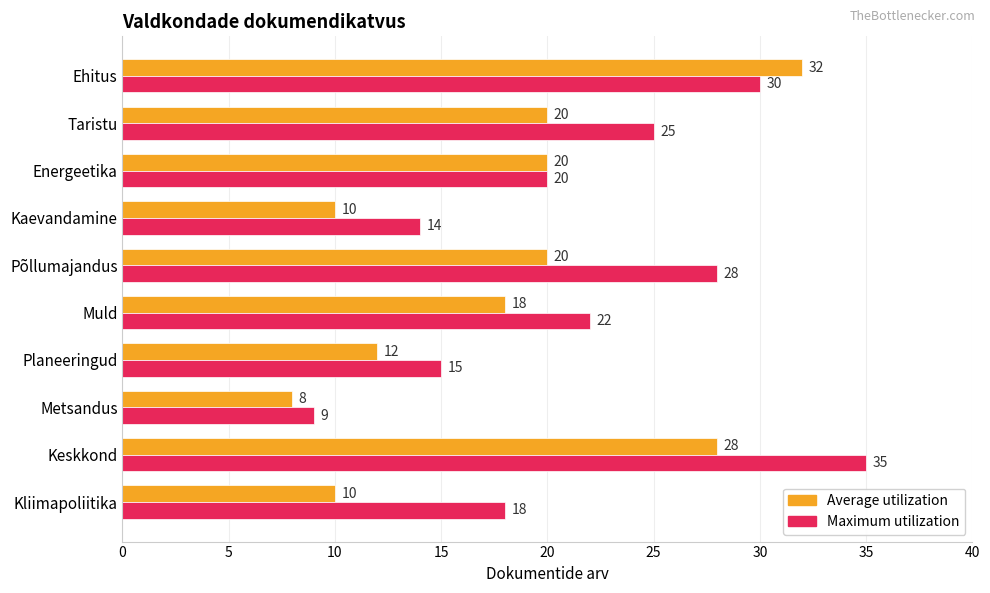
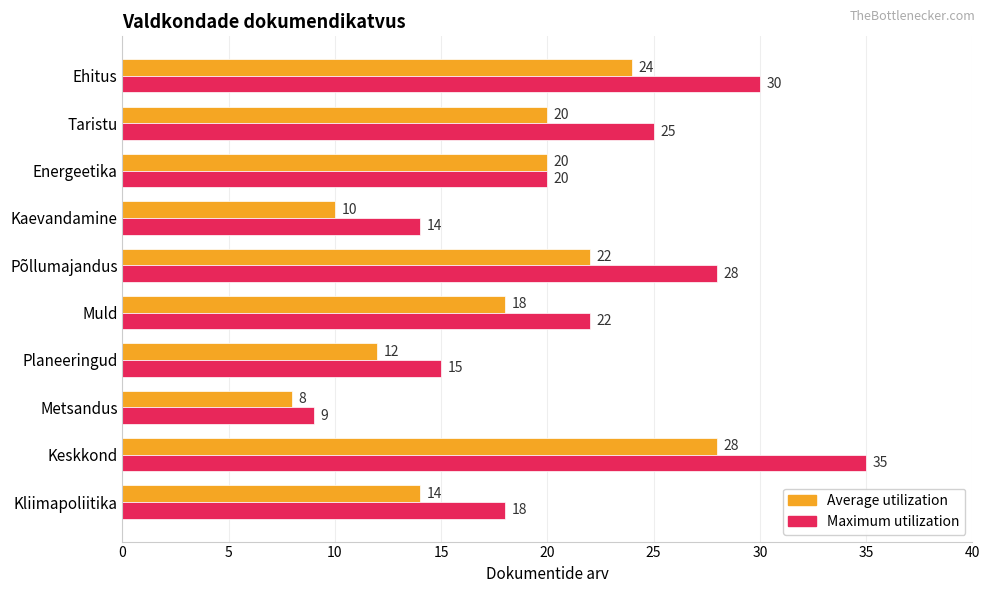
  {
    "Average utilization": {
-     "Ehitus": 32,
+     "Ehitus": 24,
      "Taristu": 20,
      "Energeetika": 20,
      "Kaevandamine": 10,
-     "Põllumajandus": 20,
+     "Põllumajandus": 22,
      "Muld": 18,
      "Planeeringud": 12,
      "Metsandus": 8,
      "Keskkond": 28,
-     "Kliimapoliitika": 10
+     "Kliimapoliitika": 14
    },
    "Maximum utilization": {
      "Ehitus": 30,
      "Taristu": 25,
      "Energeetika": 20,
      "Kaevandamine": 14,
      "Põllumajandus": 28,
      "Muld": 22,
      "Planeeringud": 15,
      "Metsandus": 9,
      "Keskkond": 35,
      "Kliimapoliitika": 18
    }
  }
